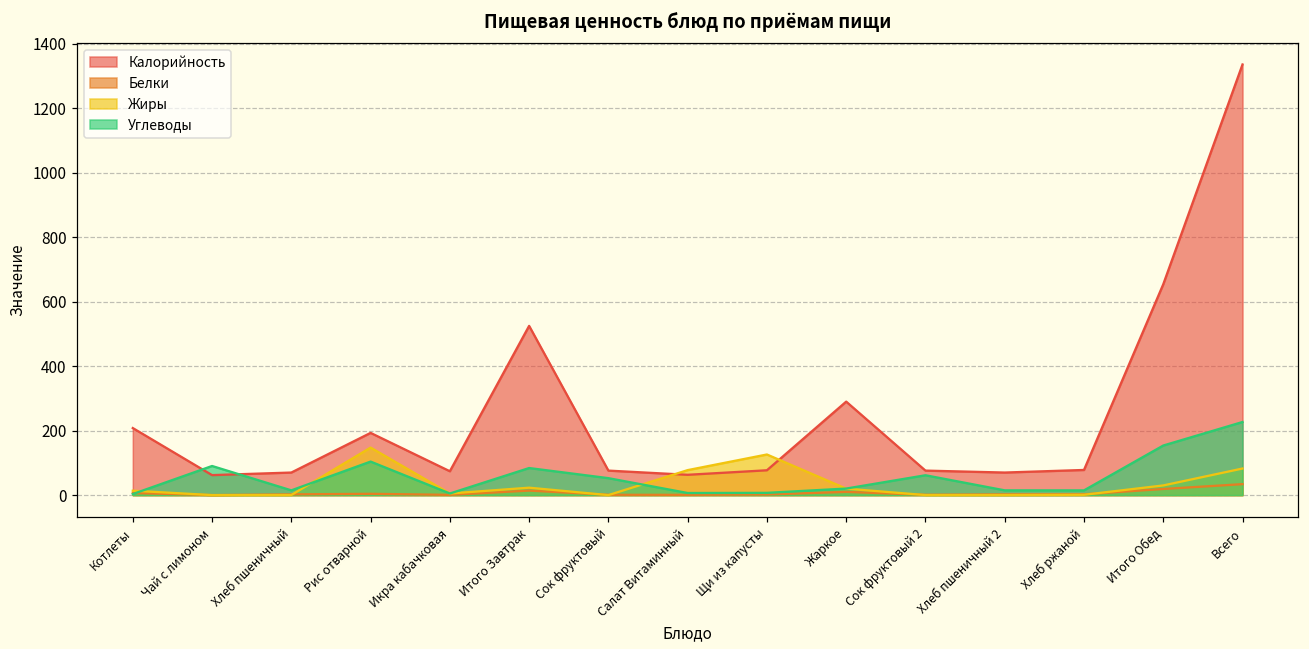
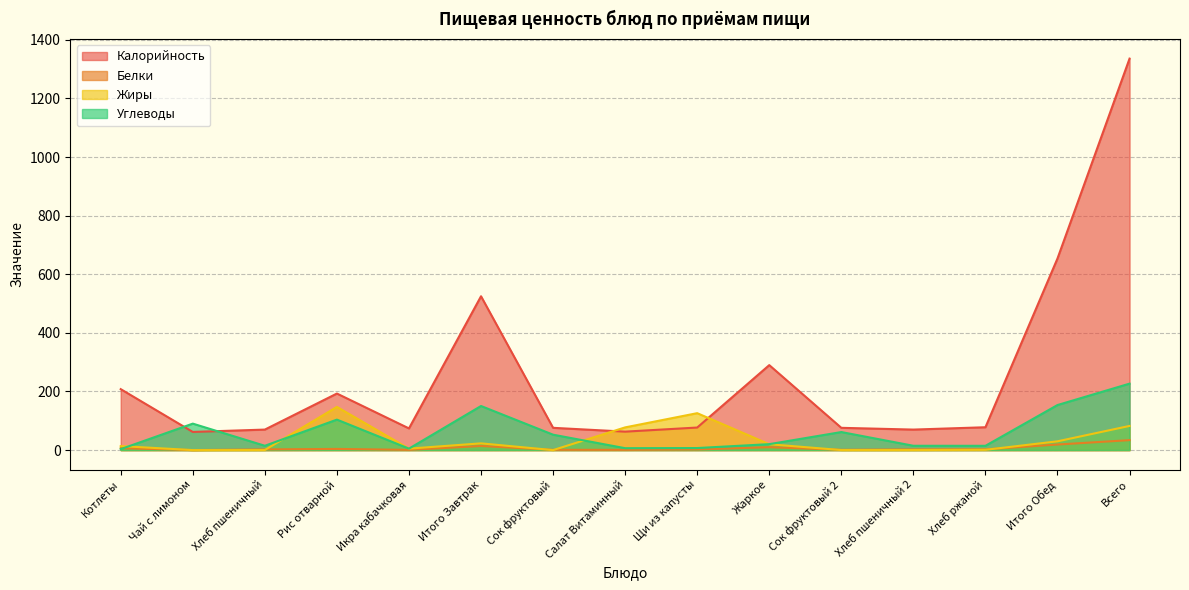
  {
    "Жиры": {
      "Рис отварной": 150,
      "Итого Завтрак": 20,
      "Салат Витаминный": 80,
      "Щи из капусты": 130,
      "Итого Обед": 30,
      "Всего": 80
    },
    "Углеводы": {
      "Чай с лимоном": 90,
      "Хлеб пшеничный": 10,
      "Рис отварной": 100,
-     "Итого Завтрак": 80,
+     "Итого Завтрак": 150,
      "Сок фруктовый": 50,
      "Сок фруктовый 2": 60,
      "Хлеб пшеничный 2": 10,
      "Хлеб ржаной": 10,
      "Итого Обед": 150,
      "Всего": 230
    }
  }
